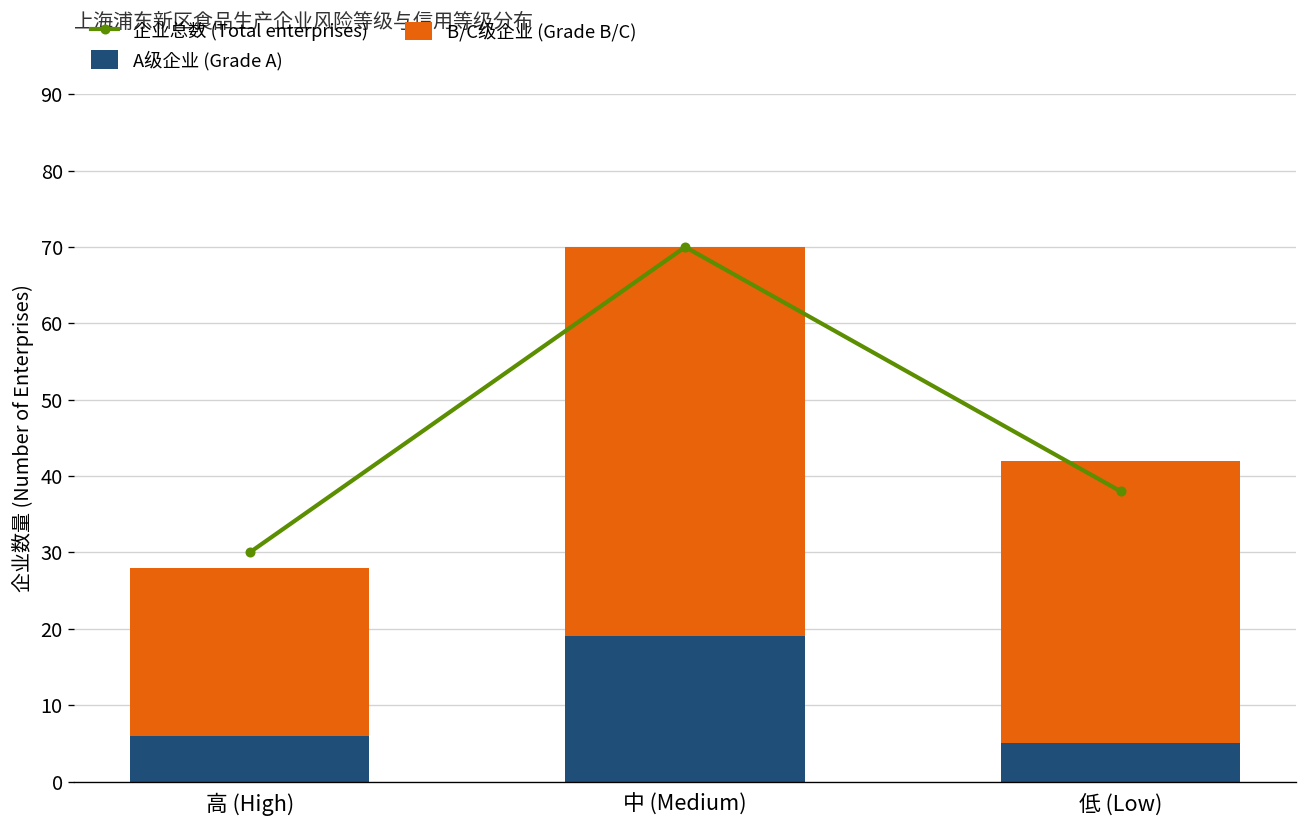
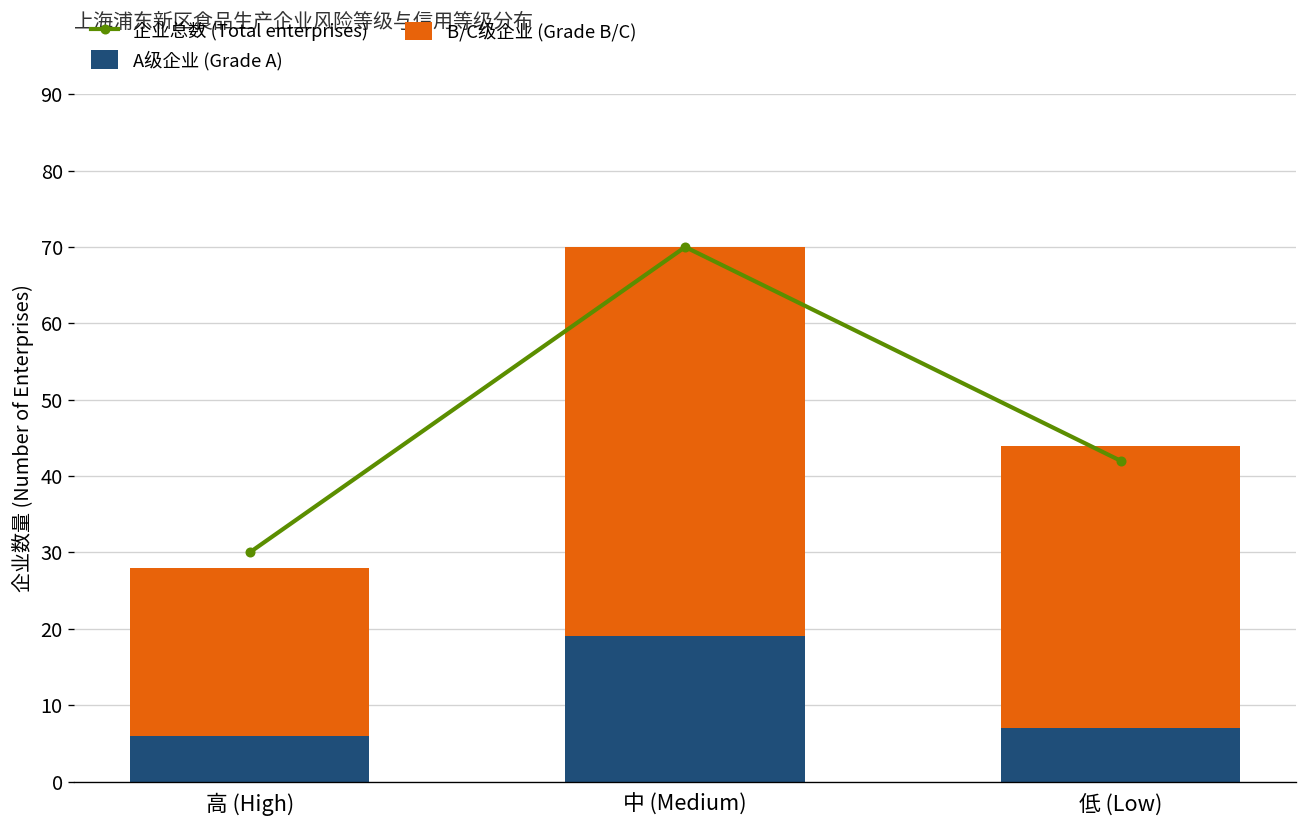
  {
    "企业总数 (Total enterprises)": {
      "高 (High)": 30,
      "中 (Medium)": 70,
-     "低 (Low)": 38
+     "低 (Low)": 42
    },
    "A级企业 (Grade A)": {
      "高 (High)": 6,
      "中 (Medium)": 19,
-     "低 (Low)": 5
+     "低 (Low)": 7
    },
    "B/C级企业 (Grade B/C)": {
      "高 (High)": 22,
      "中 (Medium)": 51,
      "低 (Low)": 37
    }
  }
